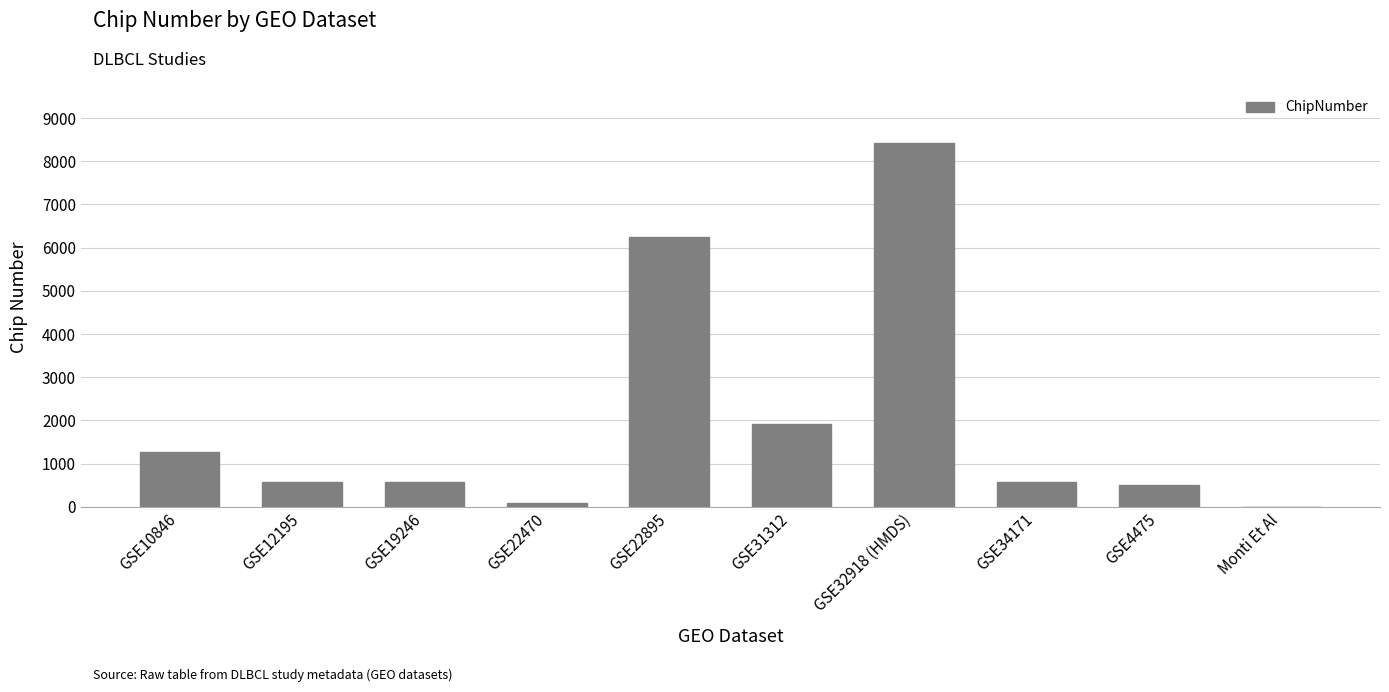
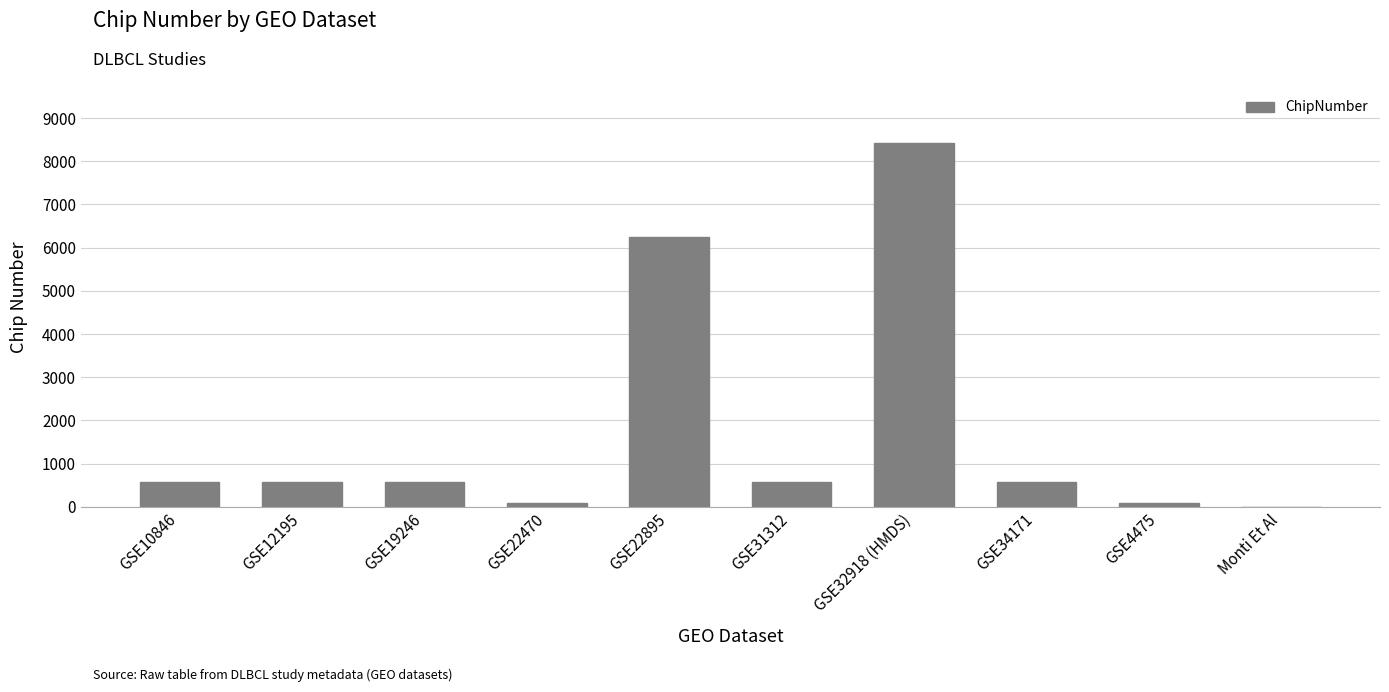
  {
-   "GSE10846": 1300,
+   "GSE10846": 600,
    "GSE12195": 600,
    "GSE19246": 600,
    "GSE22470": 100,
    "GSE22895": 6200,
-   "GSE31312": 1900,
+   "GSE31312": 600,
    "GSE32918 (HMDS)": 8400,
    "GSE34171": 600,
-   "GSE4475": 500,
+   "GSE4475": 100,
    "Monti Et Al": 0
  }
